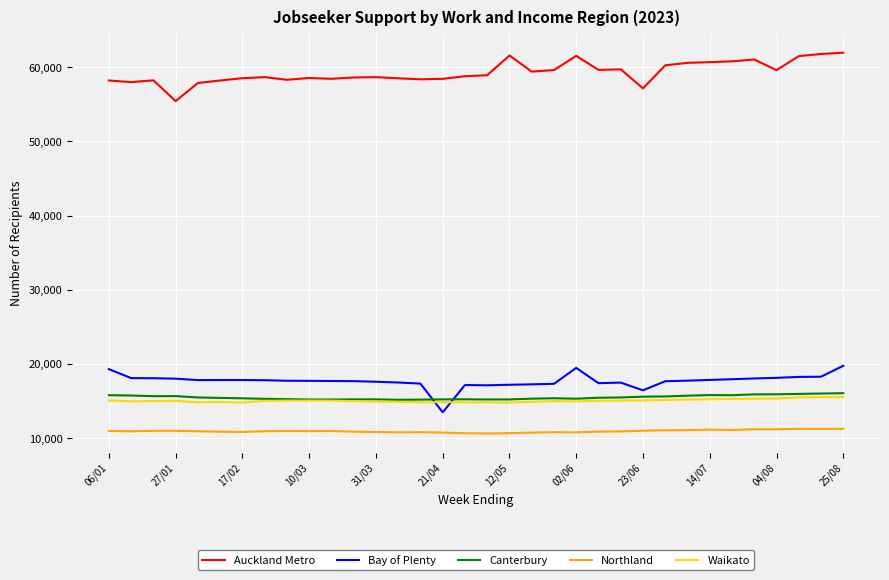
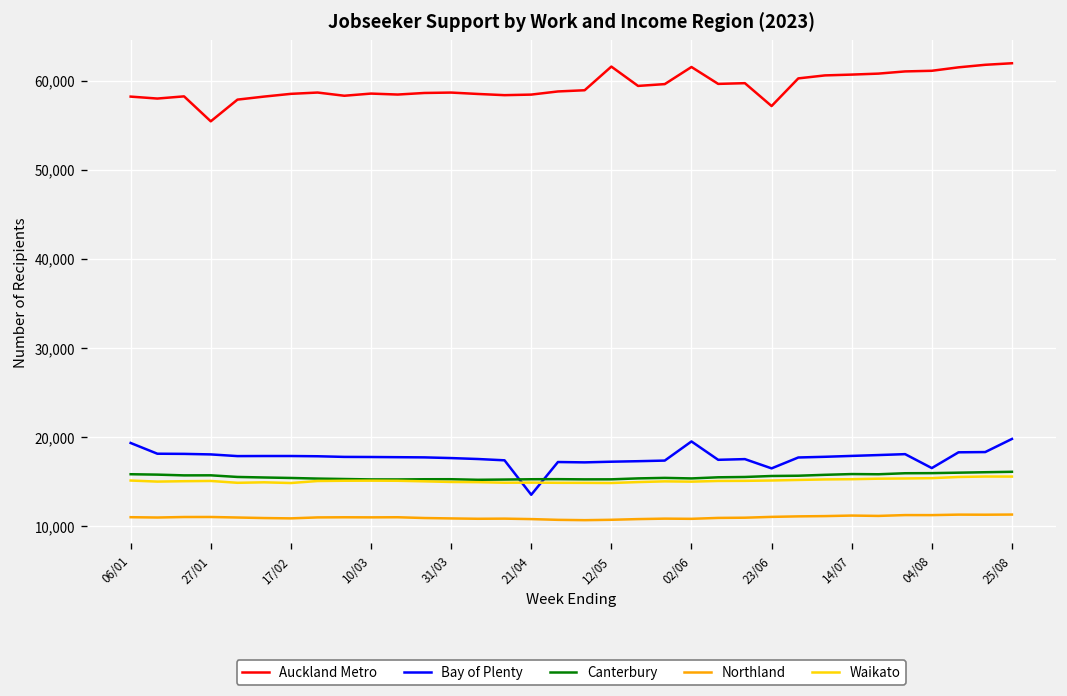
  {
    "Auckland Metro": {
      "06/01": "58,000",
      "27/01": "55,000",
      "17/02": "59,000",
      "10/03": "59,000",
      "31/03": "59,000",
      "21/04": "58,000",
      "12/05": "62,000",
      "02/06": "62,000",
      "23/06": "57,000",
      "14/07": "61,000",
-     "04/08": "60,000",
+     "04/08": "61,000",
      "25/08": "62,000"
    },
    "Bay of Plenty": {
      "06/01": "19,000",
      "27/01": "18,000",
      "17/02": "18,000",
      "10/03": "18,000",
      "31/03": "18,000",
      "21/04": "13,000",
      "12/05": "17,000",
      "02/06": "19,000",
      "23/06": "16,000",
      "14/07": "18,000",
-     "04/08": "18,000",
+     "04/08": "16,000",
      "25/08": "20,000"
    },
    "Canterbury": {
      "06/01": "16,000",
      "27/01": "16,000",
      "17/02": "15,000",
      "21/04": "15,000",
      "12/05": "15,000",
      "02/06": "15,000",
      "23/06": "16,000",
      "14/07": "16,000",
      "04/08": "16,000",
      "25/08": "16,000"
    }
  }
